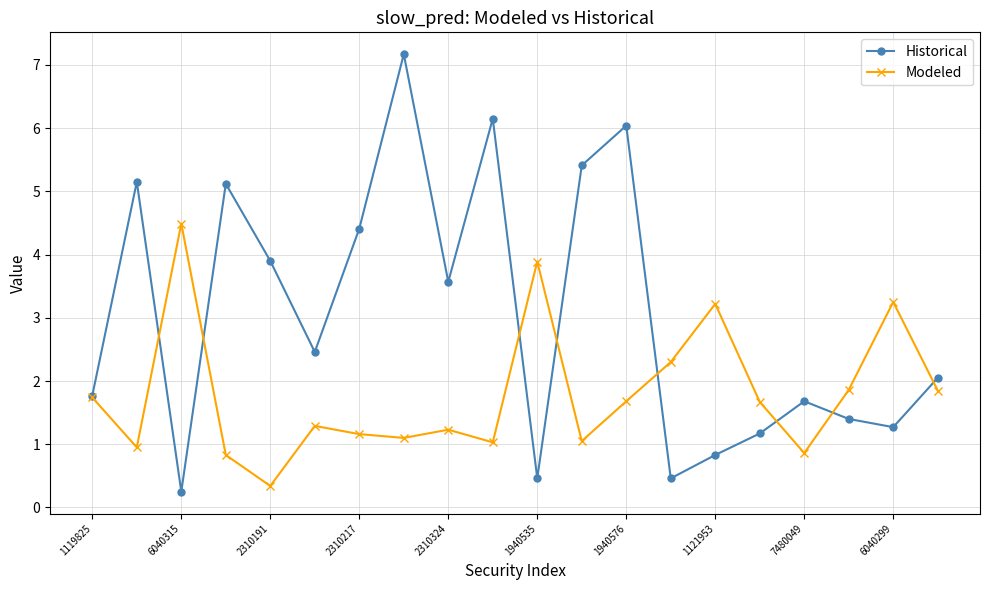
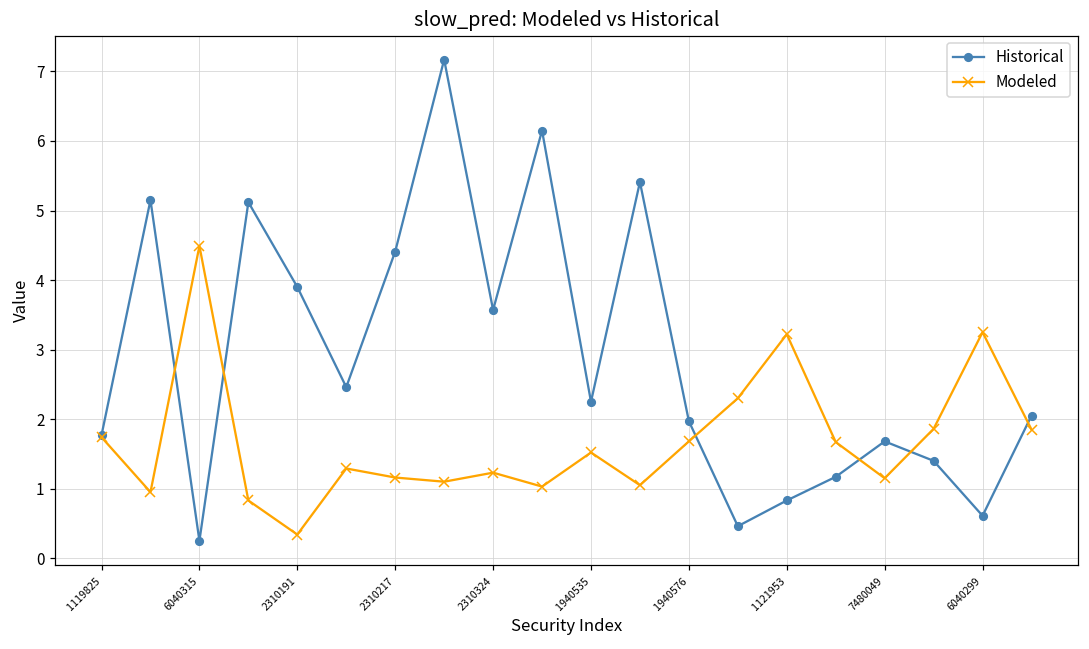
  {
    "Historical": {
      "6040315": 0.3,
      "2310191": 3.9,
      "2310217": 4.4,
      "2310324": 3.6,
-     "1940535": 0.5,
-     "1940576": 6.0,
+     "1940535": 2.3,
+     "1940576": 2.0,
      "1121953": 0.8,
      "7480049": 1.7,
-     "6040299": 1.3
+     "6040299": 0.6
    },
    "Modeled": {
      "6040315": 4.5,
      "2310191": 0.3,
      "2310217": 1.2,
      "2310324": 1.2,
-     "1940535": 3.9,
+     "1940535": 1.5,
      "1940576": 1.7,
      "1121953": 3.2,
-     "7480049": 0.9,
+     "7480049": 1.2,
      "6040299": 3.3
    }
  }
